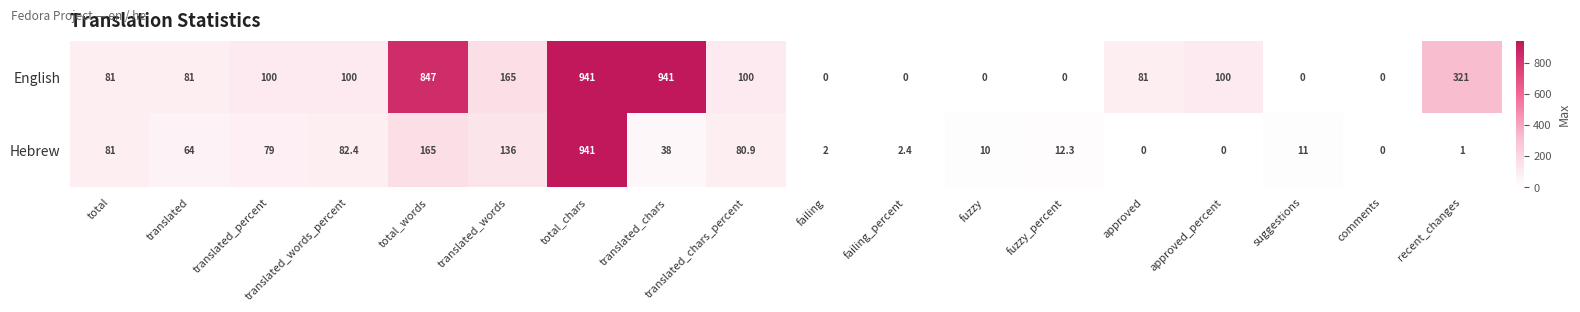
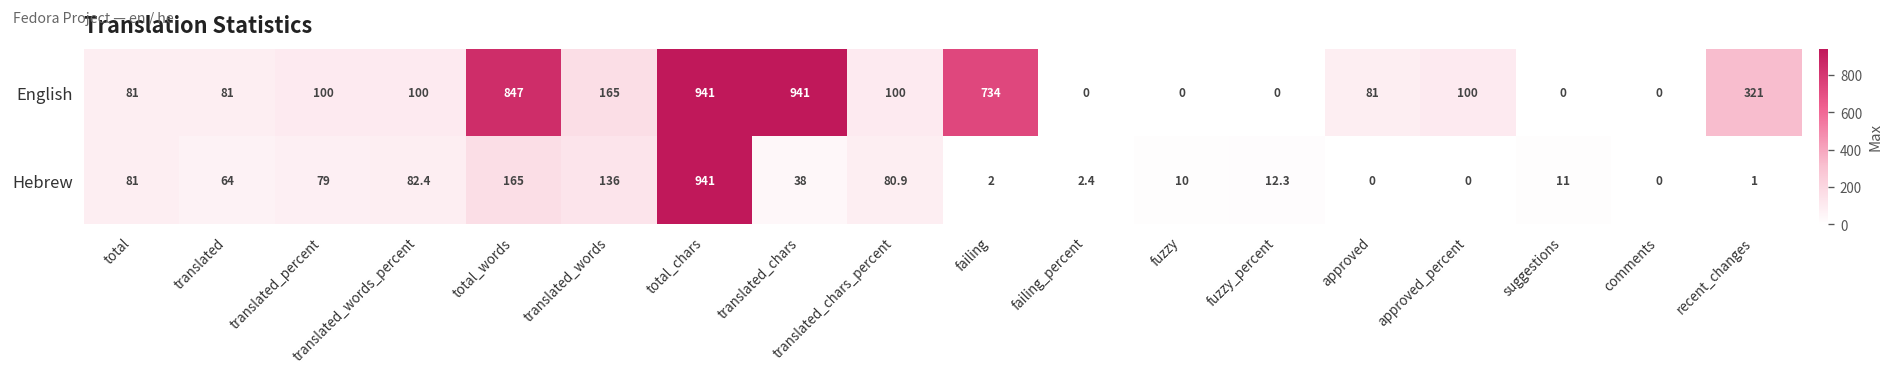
  {
    "English": {
      "total": 81,
      "translated": 81,
      "translated_percent": 100,
      "translated_words_percent": 100,
      "total_words": 847,
      "translated_words": 165,
      "total_chars": 941,
      "translated_chars": 941,
      "translated_chars_percent": 100,
-     "failing": 0,
+     "failing": 734,
      "failing_percent": 0,
      "fuzzy": 0,
      "fuzzy_percent": 0,
      "approved": 81,
      "approved_percent": 100,
      "suggestions": 0,
      "comments": 0,
      "recent_changes": 321
    },
    "Hebrew": {
      "total": 81,
      "translated": 64,
      "translated_percent": 79,
      "translated_words_percent": 82.4,
      "total_words": 165,
      "translated_words": 136,
      "total_chars": 941,
      "translated_chars": 38,
      "translated_chars_percent": 80.9,
      "failing": 2,
      "failing_percent": 2.4,
      "fuzzy": 10,
      "fuzzy_percent": 12.3,
      "approved": 0,
      "approved_percent": 0,
      "suggestions": 11,
      "comments": 0,
      "recent_changes": 1
    }
  }
